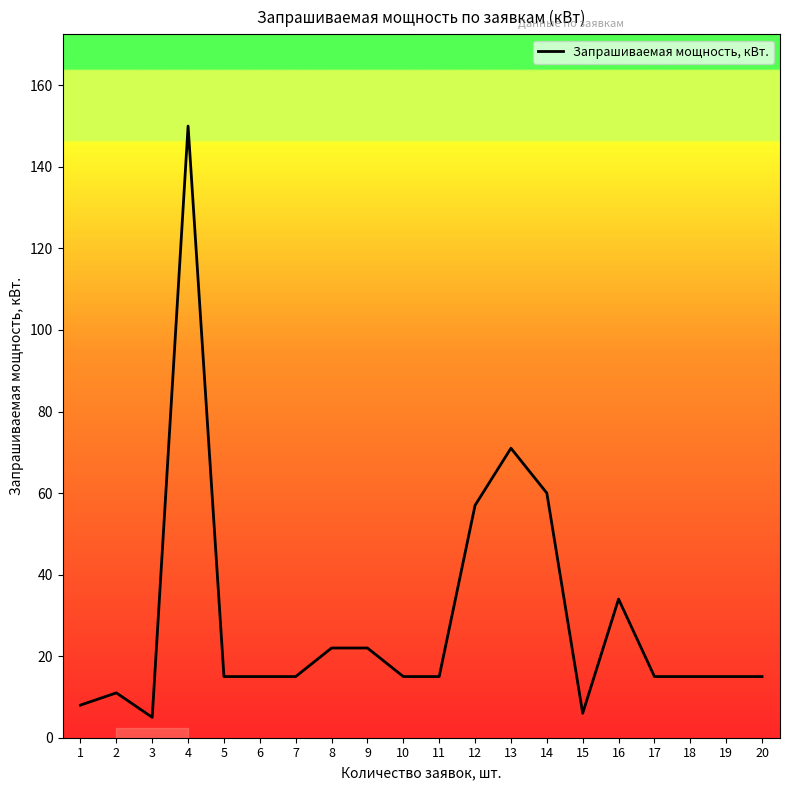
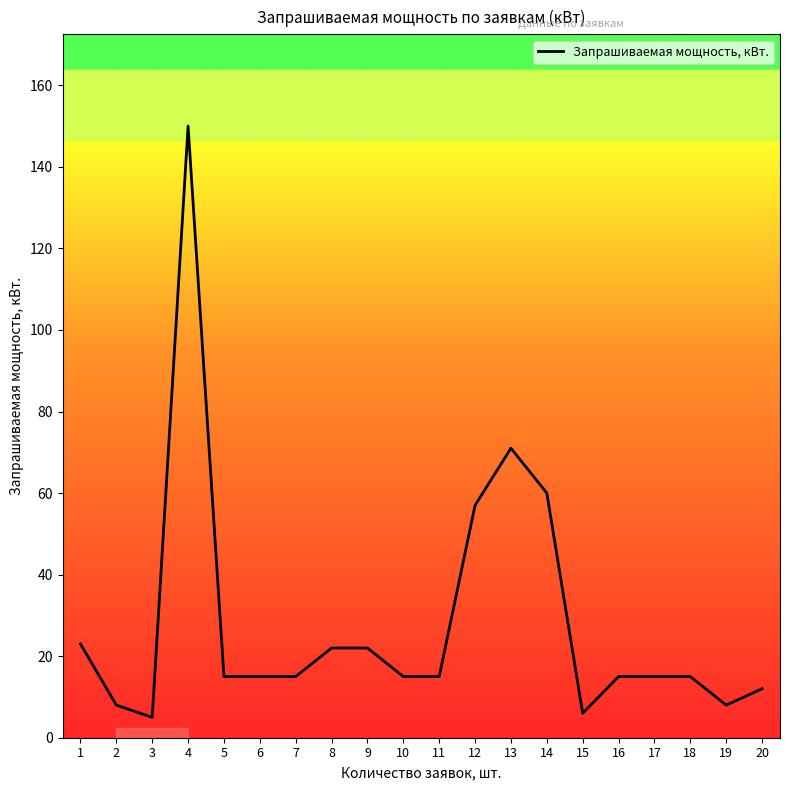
  {
-   "1": 8,
-   "2": 11,
+   "1": 23,
+   "2": 8,
    "3": 5,
    "4": 150,
    "5": 15,
    "6": 15,
    "7": 15,
    "8": 22,
    "9": 22,
    "10": 15,
    "11": 15,
    "12": 57,
    "13": 71,
    "14": 60,
    "15": 6,
-   "16": 34,
+   "16": 15,
    "17": 15,
    "18": 15,
-   "19": 15,
-   "20": 15
+   "19": 8,
+   "20": 12
  }
